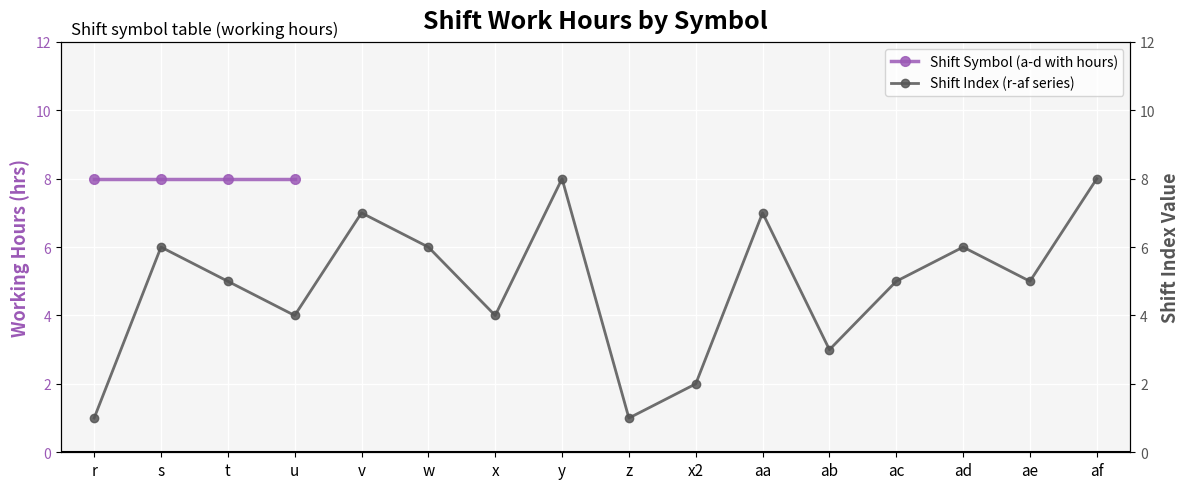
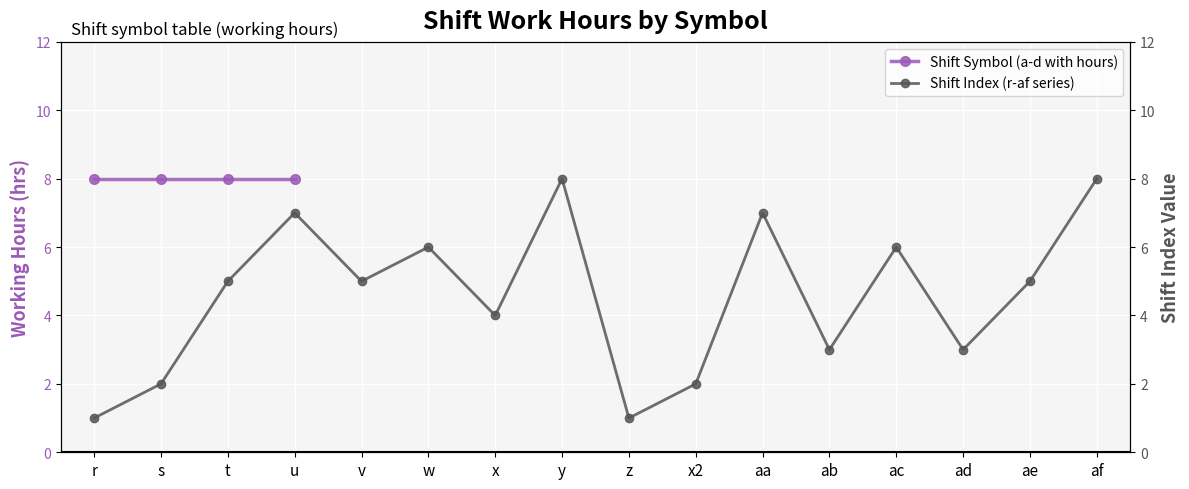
  {
    "Shift Symbol (a-d with hours)": {
      "r": 8.0,
      "s": 8.0,
      "t": 8.0,
      "u": 8.0
    },
    "Shift Index (r-af series)": {
      "r": 1,
-     "s": 6,
+     "s": 2,
      "t": 5,
-     "u": 4,
-     "v": 7,
+     "u": 7,
+     "v": 5,
      "w": 6,
      "x": 4,
      "y": 8,
      "z": 1,
      "x2": 2,
      "aa": 7,
      "ab": 3,
-     "ac": 5,
-     "ad": 6,
+     "ac": 6,
+     "ad": 3,
      "ae": 5,
      "af": 8
    }
  }
